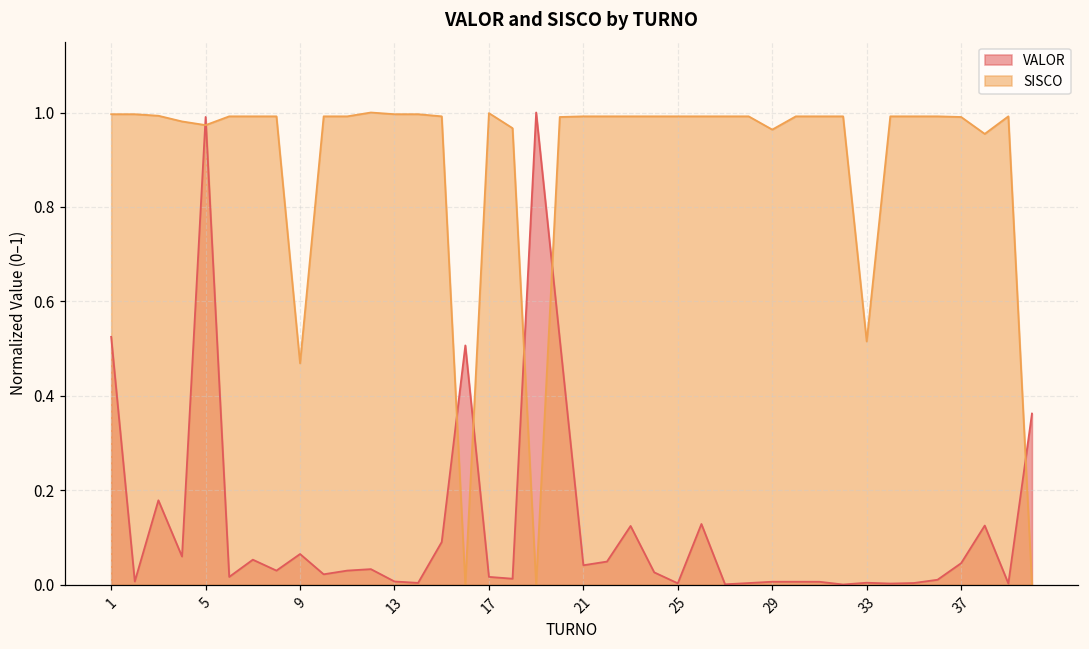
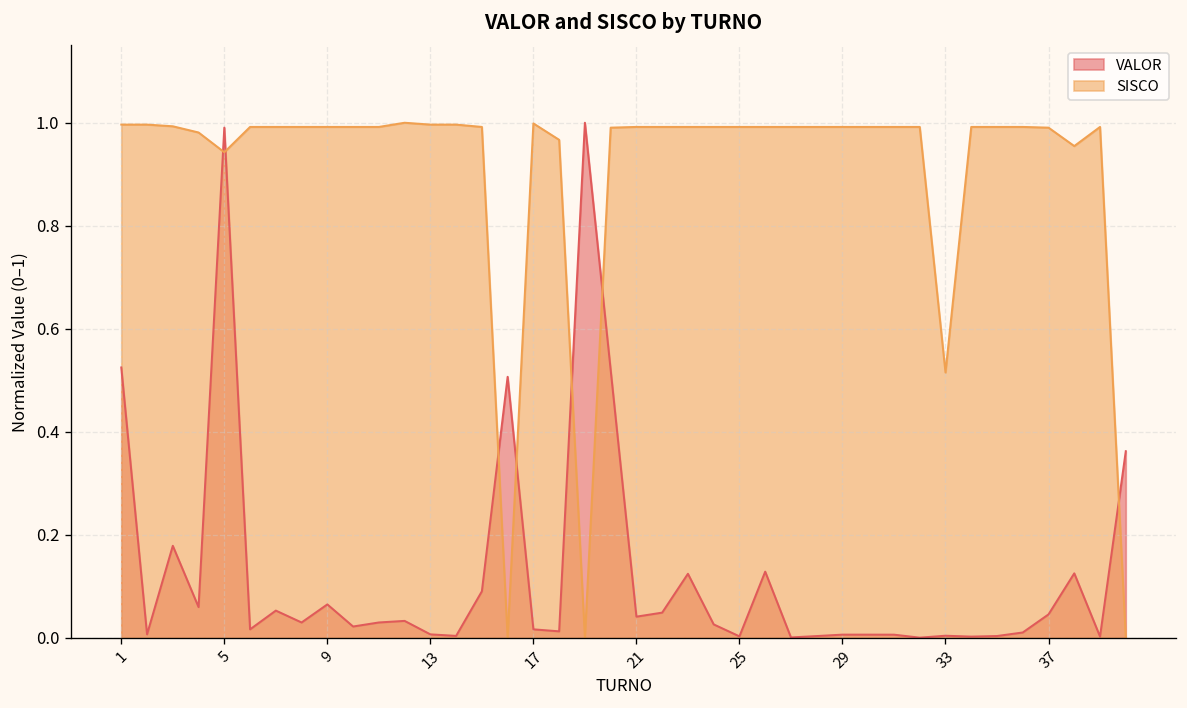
  {
    "VALOR": {
      "1": 0.53,
      "5": 0.99,
      "9": 0.07,
      "13": 0.01,
      "17": 0.02,
      "21": 0.04,
      "25": 0.00,
      "29": 0.01,
      "33": 0.00,
      "37": 0.05
    },
    "SISCO": {
      "1": 1.00,
-     "5": 0.97,
-     "9": 0.47,
+     "5": 0.94,
+     "9": 0.99,
      "13": 1.00,
      "17": 1.00,
      "21": 0.99,
      "25": 0.99,
-     "29": 0.96,
+     "29": 0.99,
      "33": 0.52,
      "37": 0.99
    }
  }
